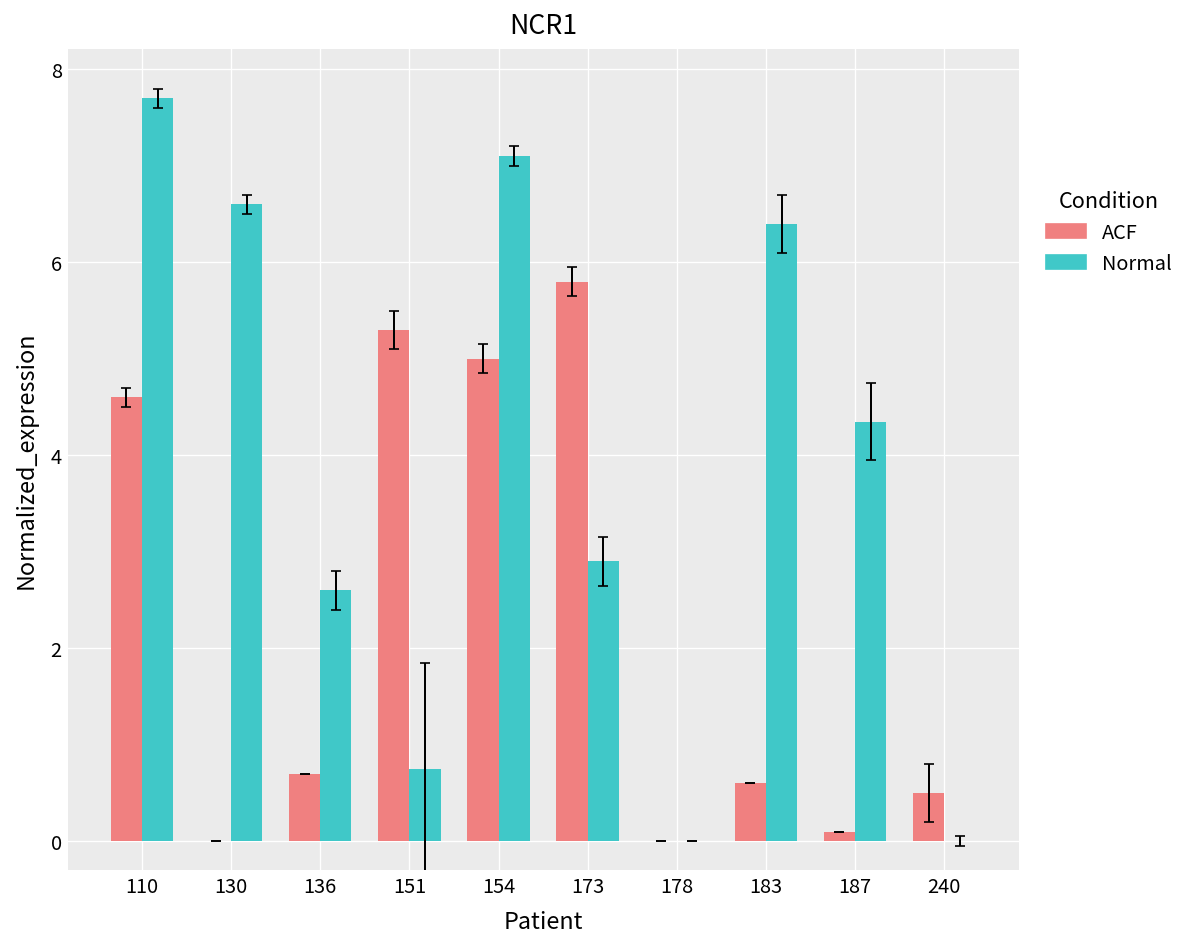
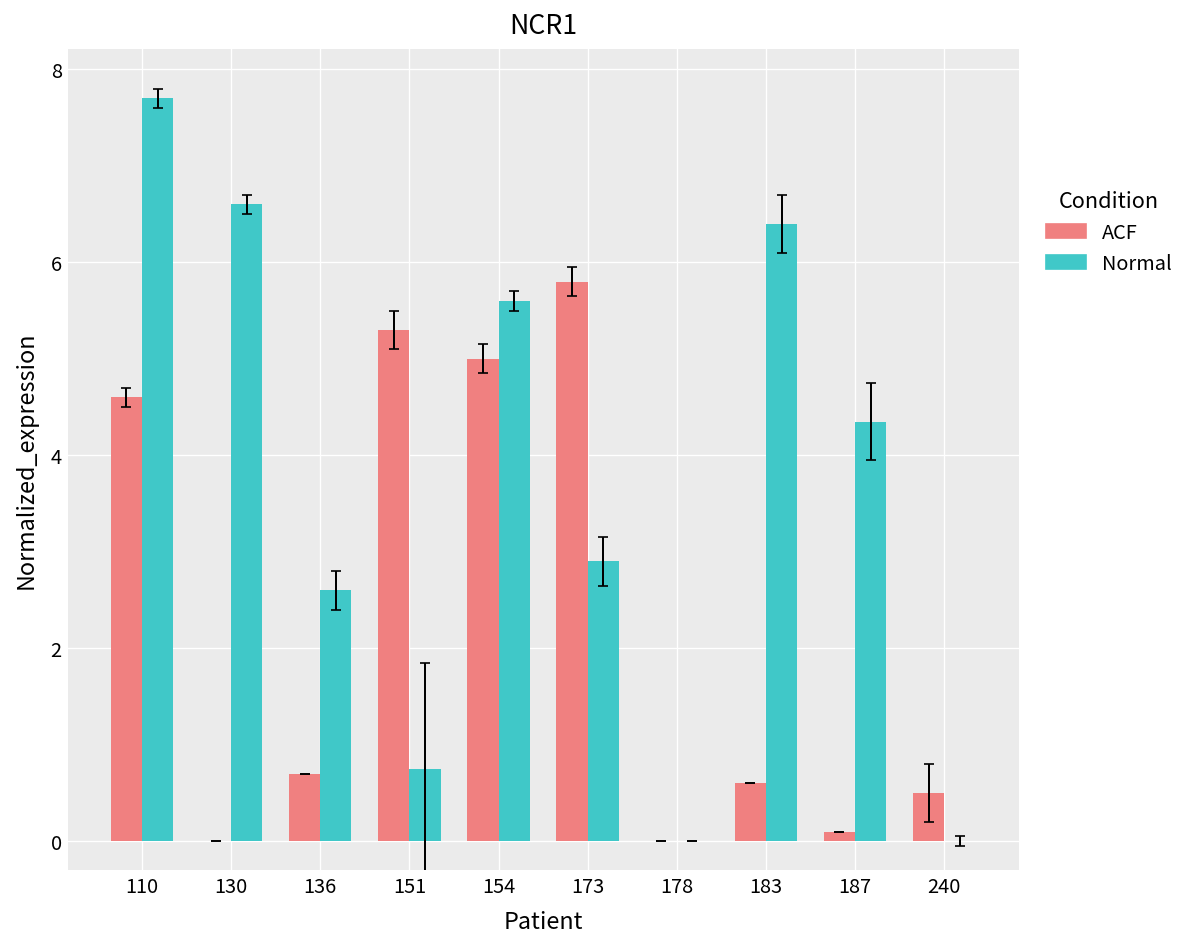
  {
    "ACF": {
      "110": 4.6,
      "130": 0.0,
      "136": 0.7,
      "151": 5.3,
      "154": 5.0,
      "173": 5.8,
      "178": 0.0,
      "183": 0.6,
      "187": 0.1,
      "240": 0.5
    },
    "Normal": {
      "110": 7.7,
      "130": 6.6,
      "136": 2.6,
      "151": 0.8,
-     "154": 7.1,
+     "154": 5.6,
      "173": 2.9,
      "178": 0.0,
      "183": 6.4,
      "187": 4.4,
      "240": 0.0
    }
  }
